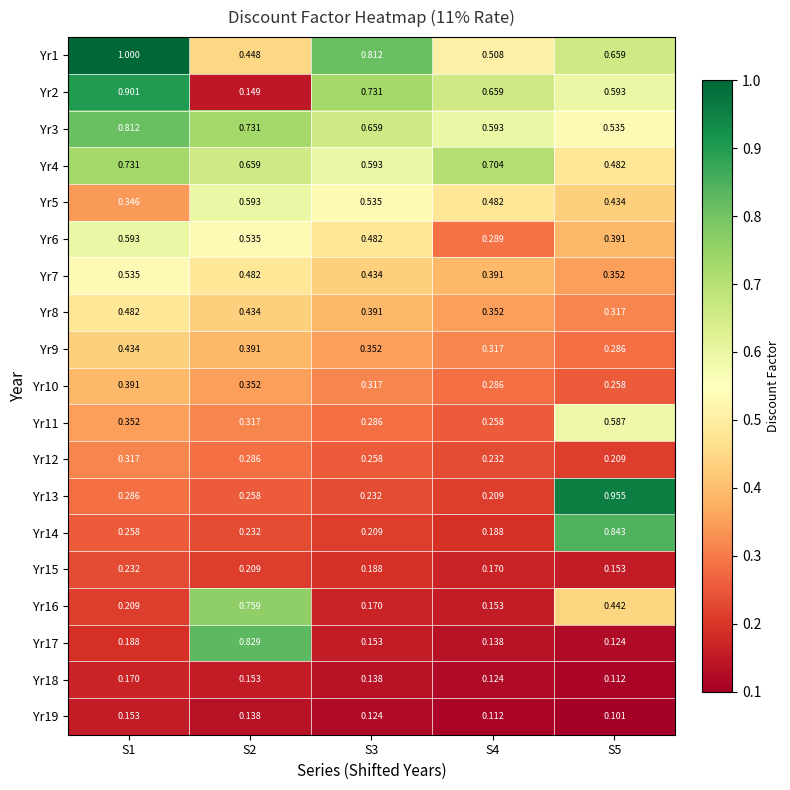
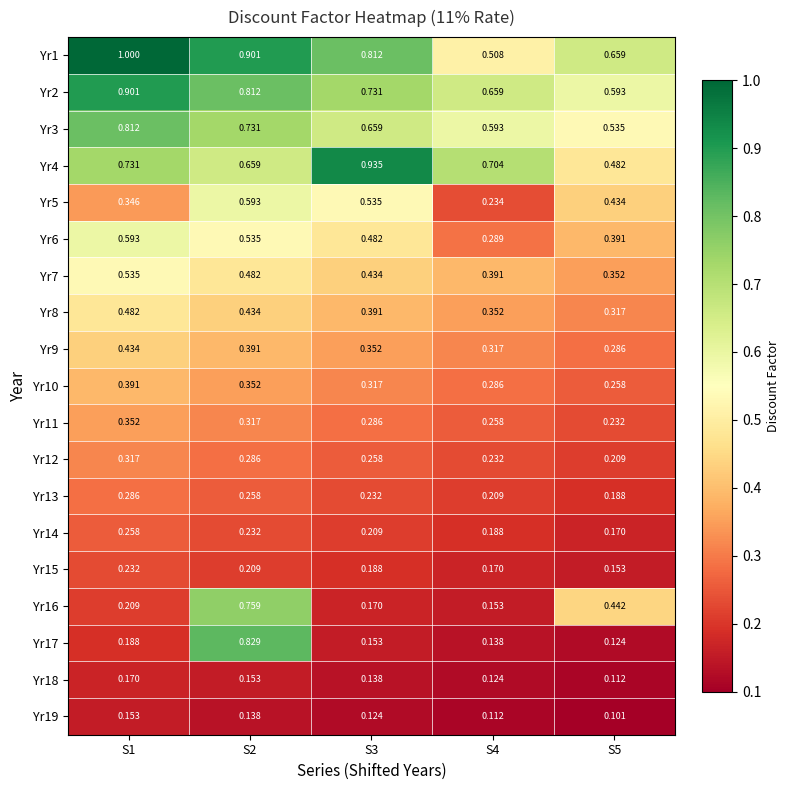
  {
    "Yr1": {
      "S1": 1.000,
-     "S2": 0.448,
+     "S2": 0.901,
      "S3": 0.812,
      "S4": 0.508,
      "S5": 0.659
    },
    "Yr2": {
      "S1": 0.901,
-     "S2": 0.149,
+     "S2": 0.812,
      "S3": 0.731,
      "S4": 0.659,
      "S5": 0.593
    },
    "Yr3": {
      "S1": 0.812,
      "S2": 0.731,
      "S3": 0.659,
      "S4": 0.593,
      "S5": 0.535
    },
    "Yr4": {
      "S1": 0.731,
      "S2": 0.659,
-     "S3": 0.593,
+     "S3": 0.935,
      "S4": 0.704,
      "S5": 0.482
    },
    "Yr5": {
      "S1": 0.346,
      "S2": 0.593,
      "S3": 0.535,
-     "S4": 0.482,
+     "S4": 0.234,
      "S5": 0.434
    },
    "Yr6": {
      "S1": 0.593,
      "S2": 0.535,
      "S3": 0.482,
      "S4": 0.289,
      "S5": 0.391
    },
    "Yr7": {
      "S1": 0.535,
      "S2": 0.482,
      "S3": 0.434,
      "S4": 0.391,
      "S5": 0.352
    },
    "Yr8": {
      "S1": 0.482,
      "S2": 0.434,
      "S3": 0.391,
      "S4": 0.352,
      "S5": 0.317
    },
    "Yr9": {
      "S1": 0.434,
      "S2": 0.391,
      "S3": 0.352,
      "S4": 0.317,
      "S5": 0.286
    },
    "Yr10": {
      "S1": 0.391,
      "S2": 0.352,
      "S3": 0.317,
      "S4": 0.286,
      "S5": 0.258
    },
    "Yr11": {
      "S1": 0.352,
      "S2": 0.317,
      "S3": 0.286,
      "S4": 0.258,
-     "S5": 0.587
+     "S5": 0.232
    },
    "Yr12": {
      "S1": 0.317,
      "S2": 0.286,
      "S3": 0.258,
      "S4": 0.232,
      "S5": 0.209
    },
    "Yr13": {
      "S1": 0.286,
      "S2": 0.258,
      "S3": 0.232,
      "S4": 0.209,
-     "S5": 0.955
+     "S5": 0.188
    },
    "Yr14": {
      "S1": 0.258,
      "S2": 0.232,
      "S3": 0.209,
      "S4": 0.188,
-     "S5": 0.843
+     "S5": 0.170
    },
    "Yr15": {
      "S1": 0.232,
      "S2": 0.209,
      "S3": 0.188,
      "S4": 0.170,
      "S5": 0.153
    },
    "Yr16": {
      "S1": 0.209,
      "S2": 0.759,
      "S3": 0.170,
      "S4": 0.153,
      "S5": 0.442
    },
    "Yr17": {
      "S1": 0.188,
      "S2": 0.829,
      "S3": 0.153,
      "S4": 0.138,
      "S5": 0.124
    },
    "Yr18": {
      "S1": 0.170,
      "S2": 0.153,
      "S3": 0.138,
      "S4": 0.124,
      "S5": 0.112
    },
    "Yr19": {
      "S1": 0.153,
      "S2": 0.138,
      "S3": 0.124,
      "S4": 0.112,
      "S5": 0.101
    }
  }
